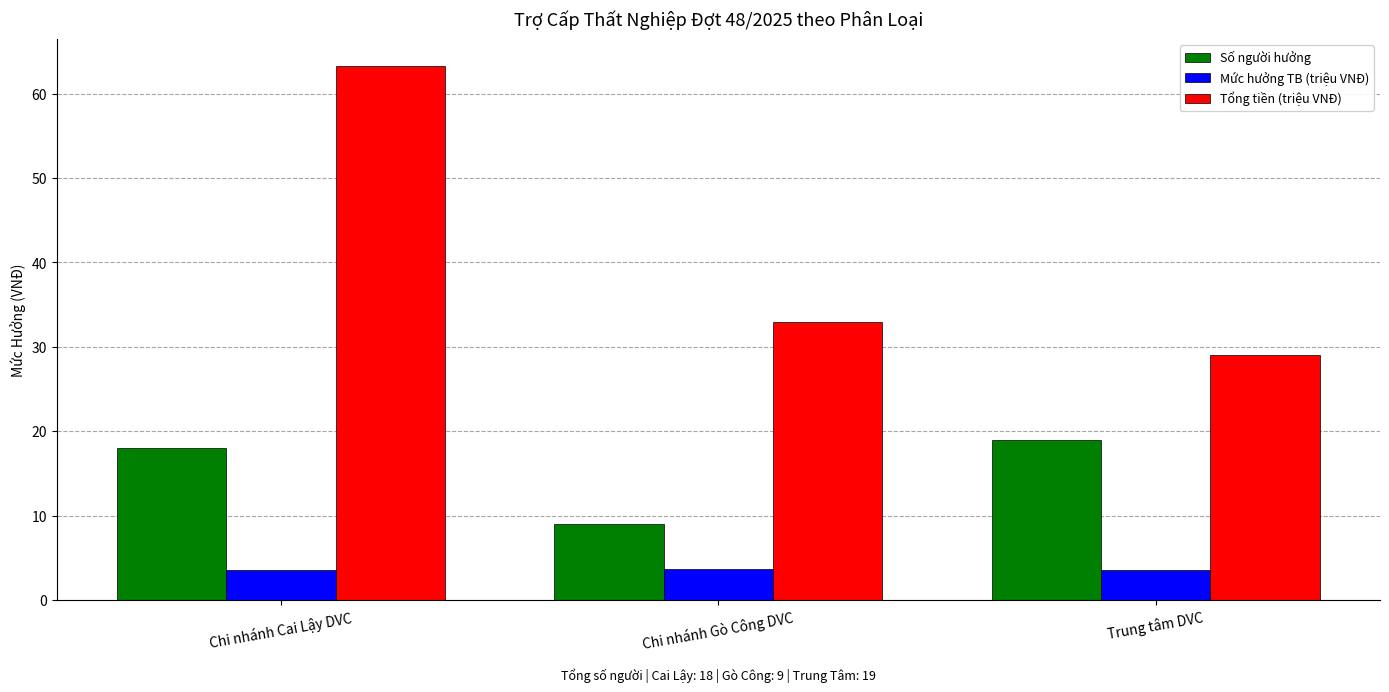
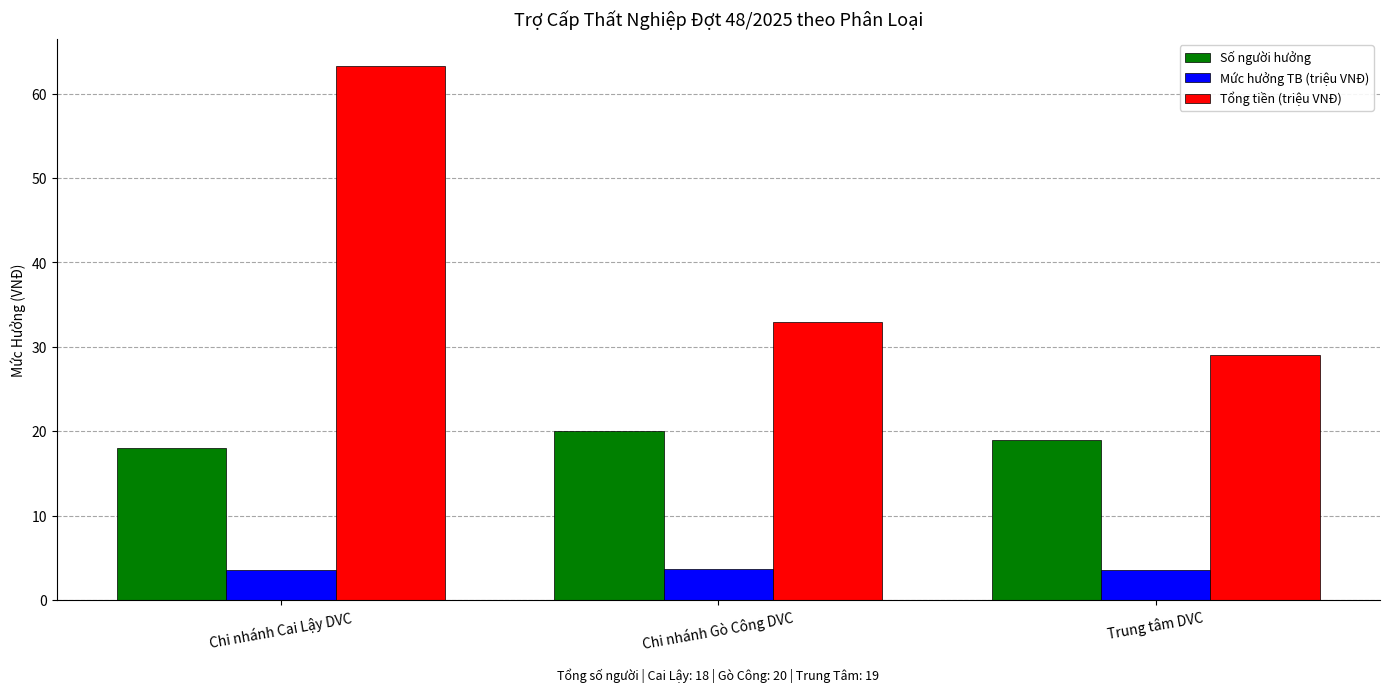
  {
    "Số người hưởng": {
-     "Chi nhánh Gò Công DVC": 9
+     "Chi nhánh Gò Công DVC": 20
    },
    "Mức hưởng TB (triệu VNĐ)": {
      "Chi nhánh Cai Lậy DVC": 4,
      "Chi nhánh Gò Công DVC": 4,
      "Trung tâm DVC": 4
    },
    "Tổng tiền (triệu VNĐ)": {
      "Chi nhánh Cai Lậy DVC": 63,
      "Chi nhánh Gò Công DVC": 33,
      "Trung tâm DVC": 29
    }
  }
